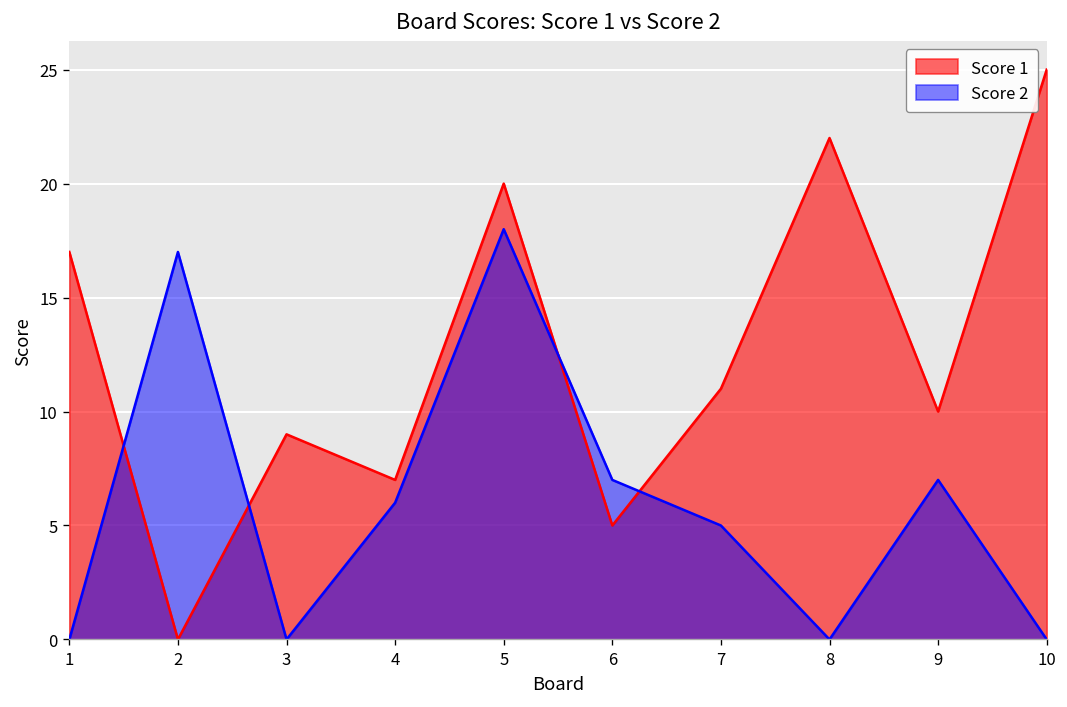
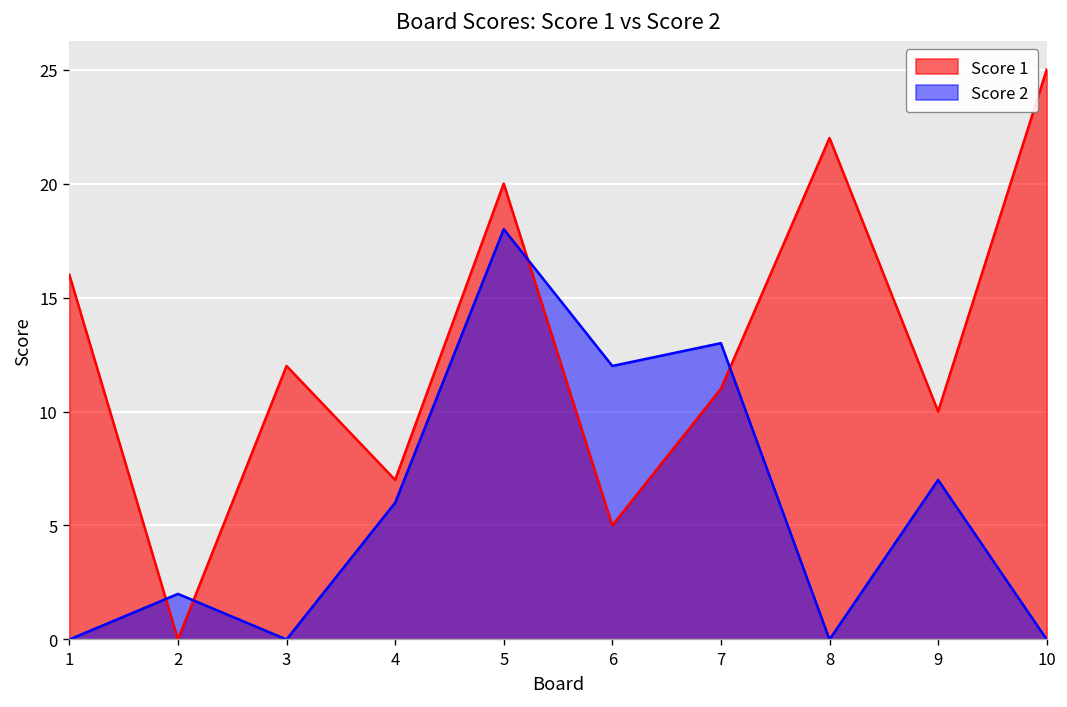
  {
    "Score 1": {
-     "1": 17,
+     "1": 16,
      "2": 0,
-     "3": 9,
+     "3": 12,
      "4": 7,
      "5": 20,
      "6": 5,
      "7": 11,
      "8": 22,
      "9": 10,
      "10": 25
    },
    "Score 2": {
      "1": 0,
-     "2": 17,
+     "2": 2,
      "3": 0,
      "4": 6,
      "5": 18,
-     "6": 7,
-     "7": 5,
+     "6": 12,
+     "7": 13,
      "8": 0,
      "9": 7,
      "10": 0
    }
  }
